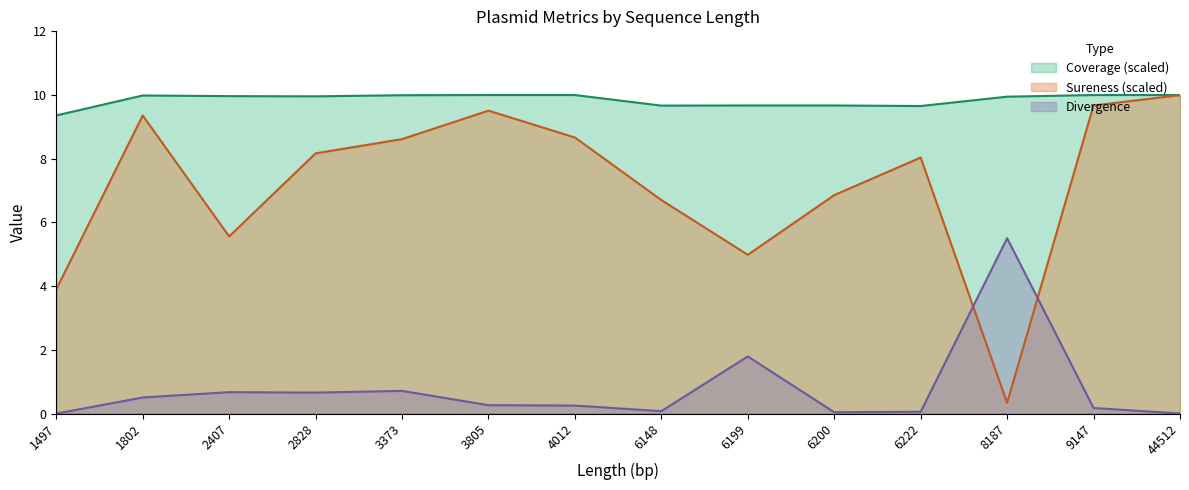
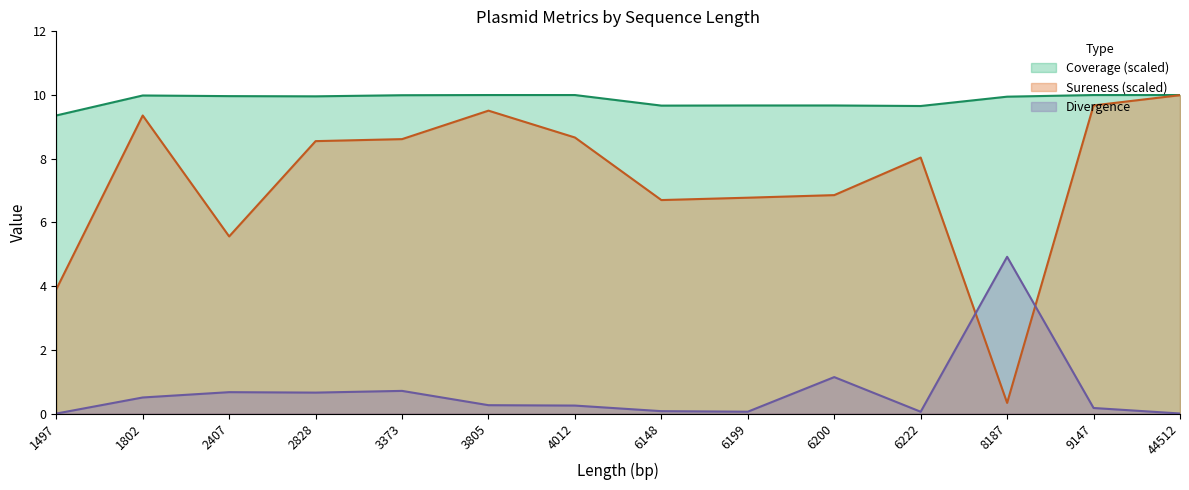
  {
    "Coverage (scaled)": {
      "1497": 9.4,
      "1802": 10.0,
      "2407": 10.0,
      "2828": 10.0,
      "3373": 10.0,
      "3805": 10.0,
      "4012": 10.0,
      "6148": 9.7,
      "6199": 9.7,
      "6200": 9.7,
      "6222": 9.7,
      "8187": 9.9,
      "9147": 10.0
    },
    "Sureness (scaled)": {
      "1497": 3.9,
      "1802": 9.4,
      "2407": 5.6,
-     "2828": 8.2,
+     "2828": 8.6,
      "3373": 8.6,
      "3805": 9.5,
      "4012": 8.7,
      "6148": 6.7,
-     "6199": 5.0,
+     "6199": 6.8,
      "6200": 6.9,
      "6222": 8.0,
      "8187": 0.3,
      "9147": 9.7
    },
    "Divergence": {
      "1497": 0.0,
      "1802": 0.5,
      "2407": 0.7,
      "2828": 0.7,
      "3373": 0.7,
      "3805": 0.3,
      "4012": 0.3,
      "6148": 0.1,
-     "6199": 1.8,
-     "6200": 0.0,
+     "6199": 0.1,
+     "6200": 1.1,
      "6222": 0.1,
-     "8187": 5.5,
+     "8187": 4.9,
      "9147": 0.2,
      "44512": 0.0
    }
  }
